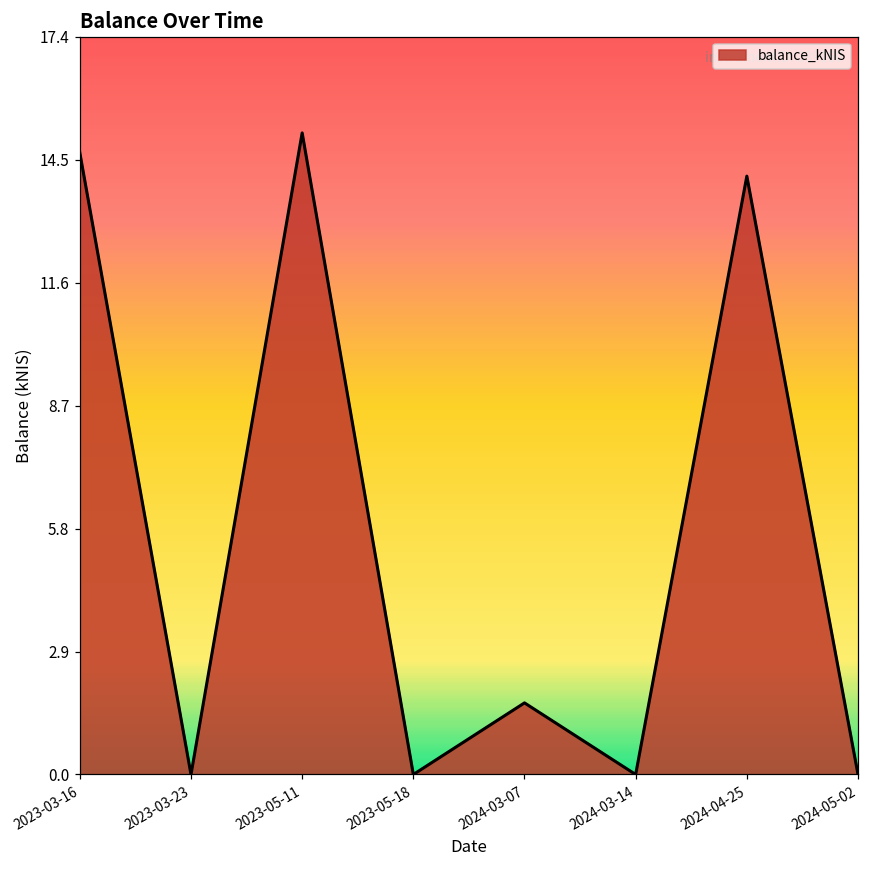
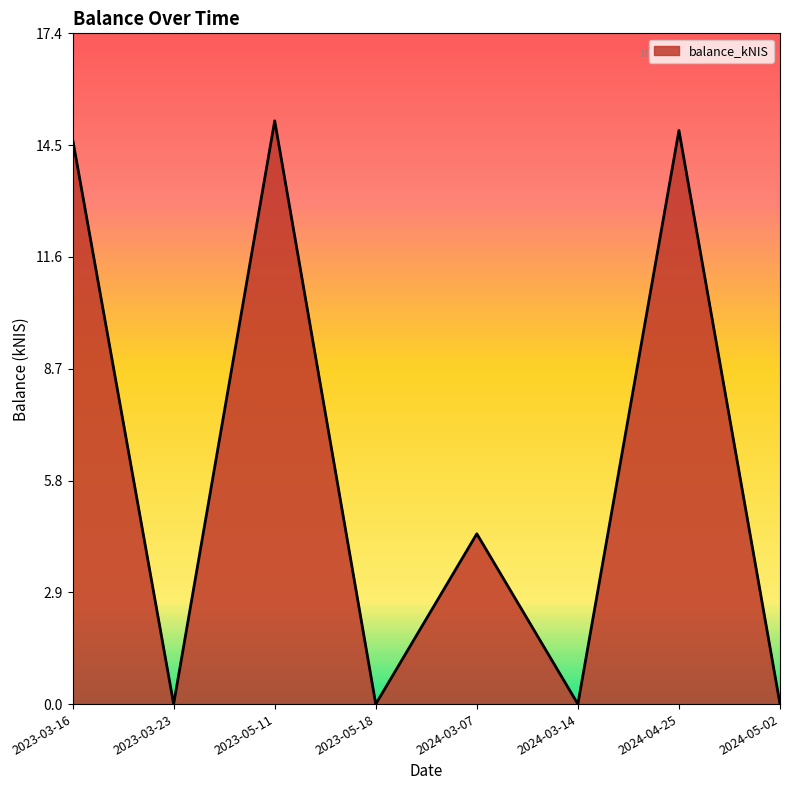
  {
    "2023-03-16": 14.7,
    "2023-03-23": 0.0,
    "2023-05-11": 15.1,
    "2023-05-18": 0.0,
-   "2024-03-07": 1.7,
+   "2024-03-07": 4.4,
    "2024-03-14": 0.0,
-   "2024-04-25": 14.1,
+   "2024-04-25": 14.9,
    "2024-05-02": 0.0
  }
